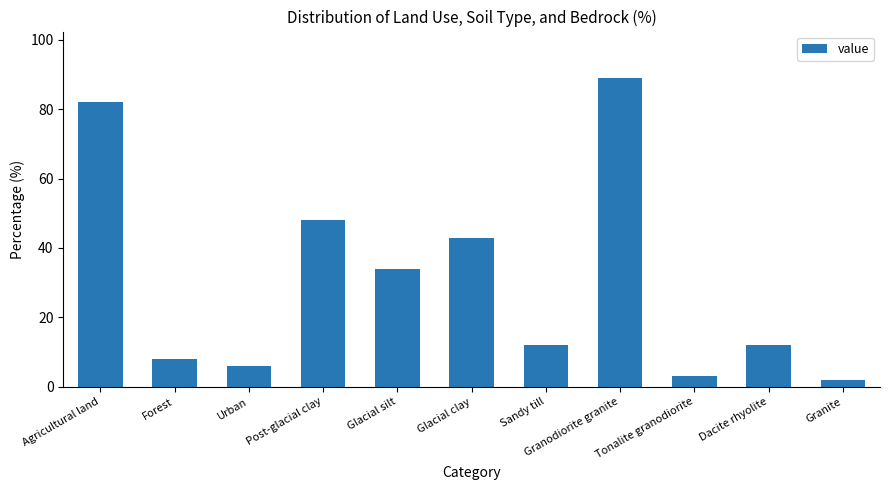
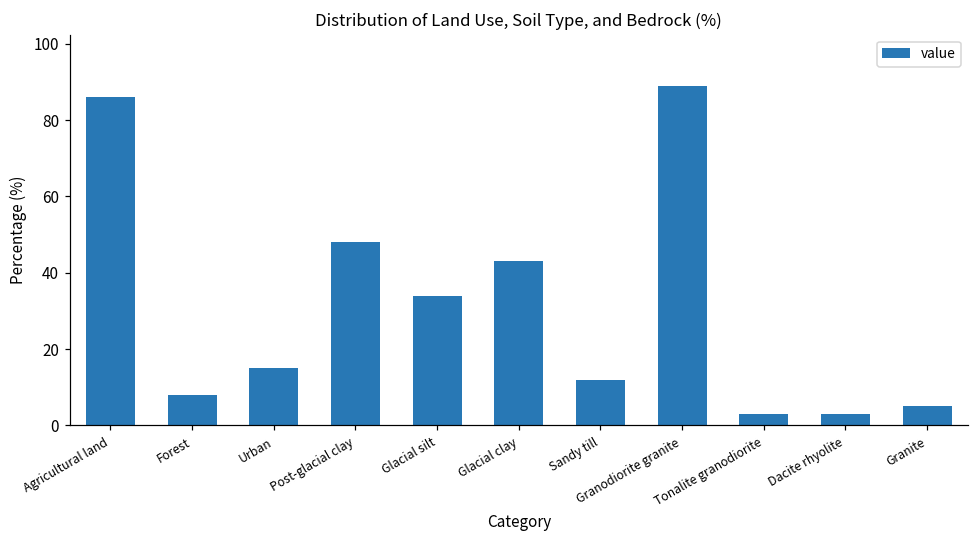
  {
-   "Agricultural land": 82,
+   "Agricultural land": 86,
    "Forest": 8,
-   "Urban": 6,
+   "Urban": 15,
    "Post-glacial clay": 48,
    "Glacial silt": 34,
    "Glacial clay": 43,
    "Sandy till": 12,
    "Granodiorite granite": 89,
    "Tonalite granodiorite": 3,
-   "Dacite rhyolite": 12,
-   "Granite": 2
+   "Dacite rhyolite": 3,
+   "Granite": 5
  }
